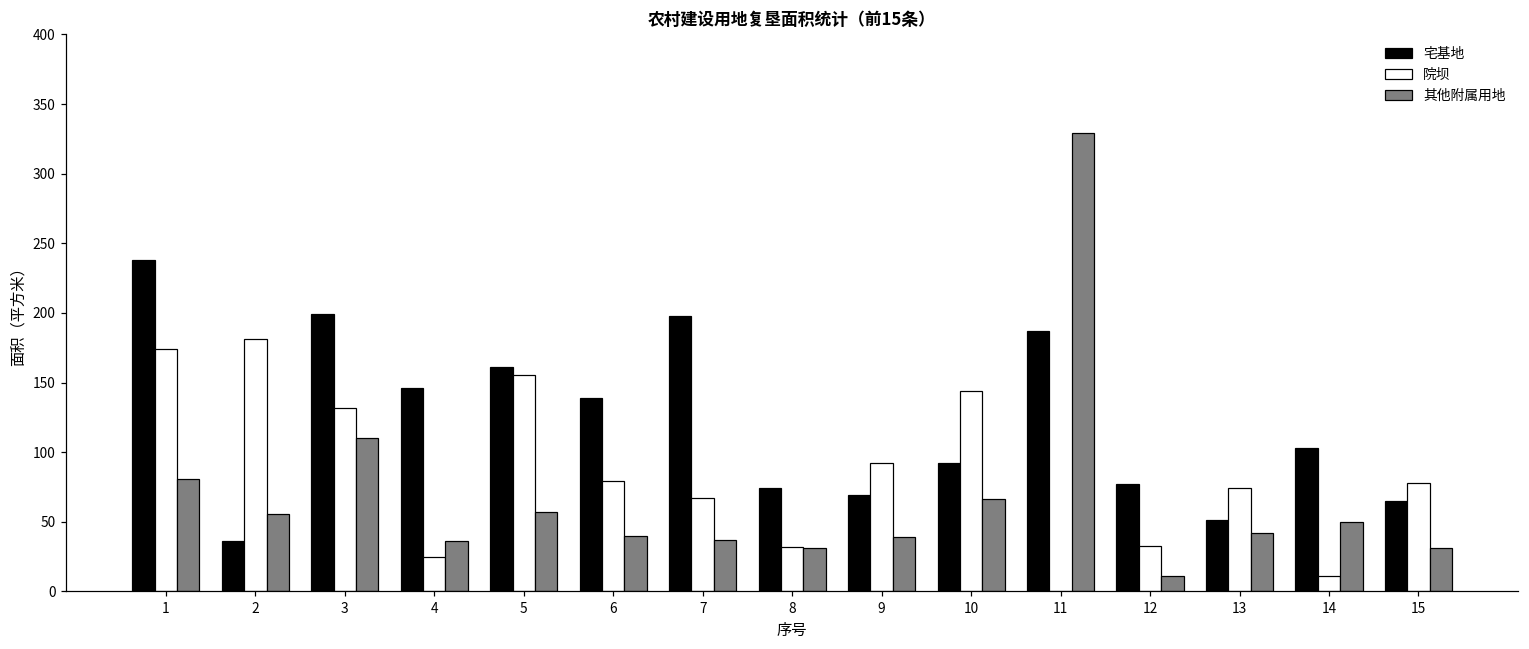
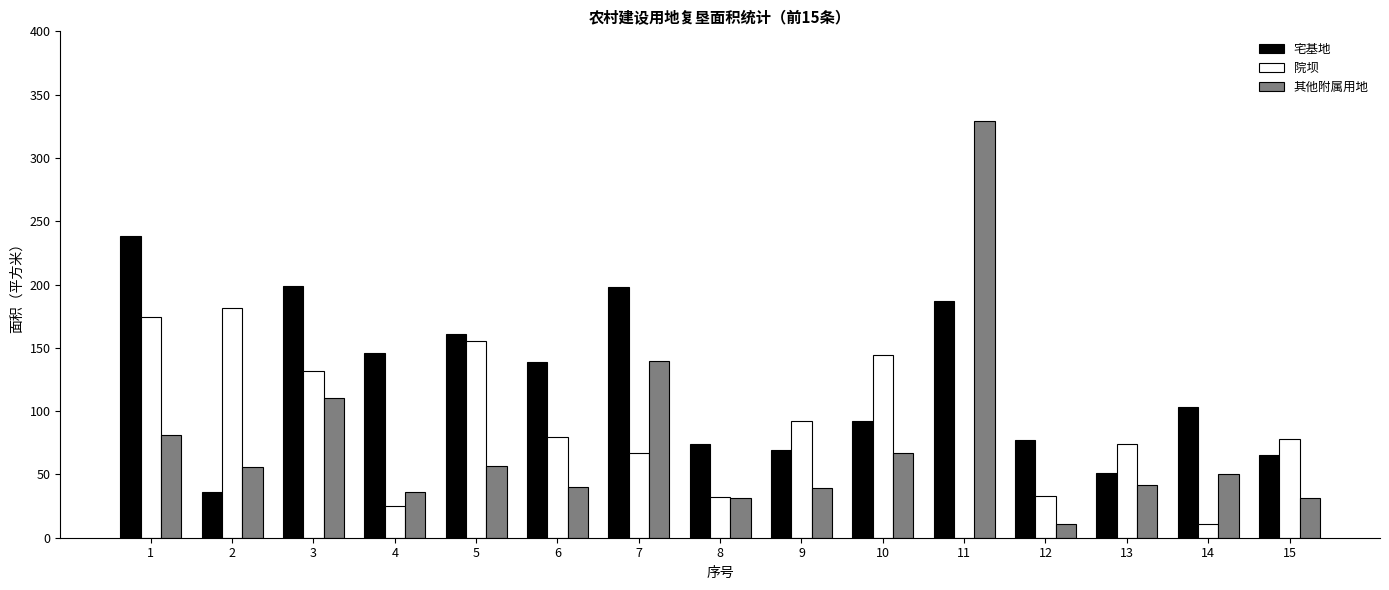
  {
    "宅基地": {
      "1": 238,
      "2": 36,
      "3": 199,
      "4": 146,
      "5": 161,
      "6": 139,
      "7": 198,
      "8": 74,
      "9": 69,
      "10": 92,
      "11": 187,
      "12": 77,
      "13": 51,
      "14": 103,
      "15": 65
    },
    "院坝": {
      "1": 174,
      "2": 182,
      "3": 132,
      "4": 25,
      "5": 156,
      "6": 80,
      "7": 67,
      "8": 32,
      "9": 92,
      "10": 144,
      "11": 0,
      "12": 33,
      "13": 74,
      "14": 11,
      "15": 78
    },
    "其他附属用地": {
      "1": 81,
      "2": 56,
      "3": 110,
      "4": 36,
      "5": 57,
      "6": 40,
-     "7": 37,
+     "7": 140,
      "8": 31,
      "9": 39,
      "10": 67,
      "11": 329,
      "12": 11,
      "13": 42,
      "14": 50,
      "15": 31
    }
  }
